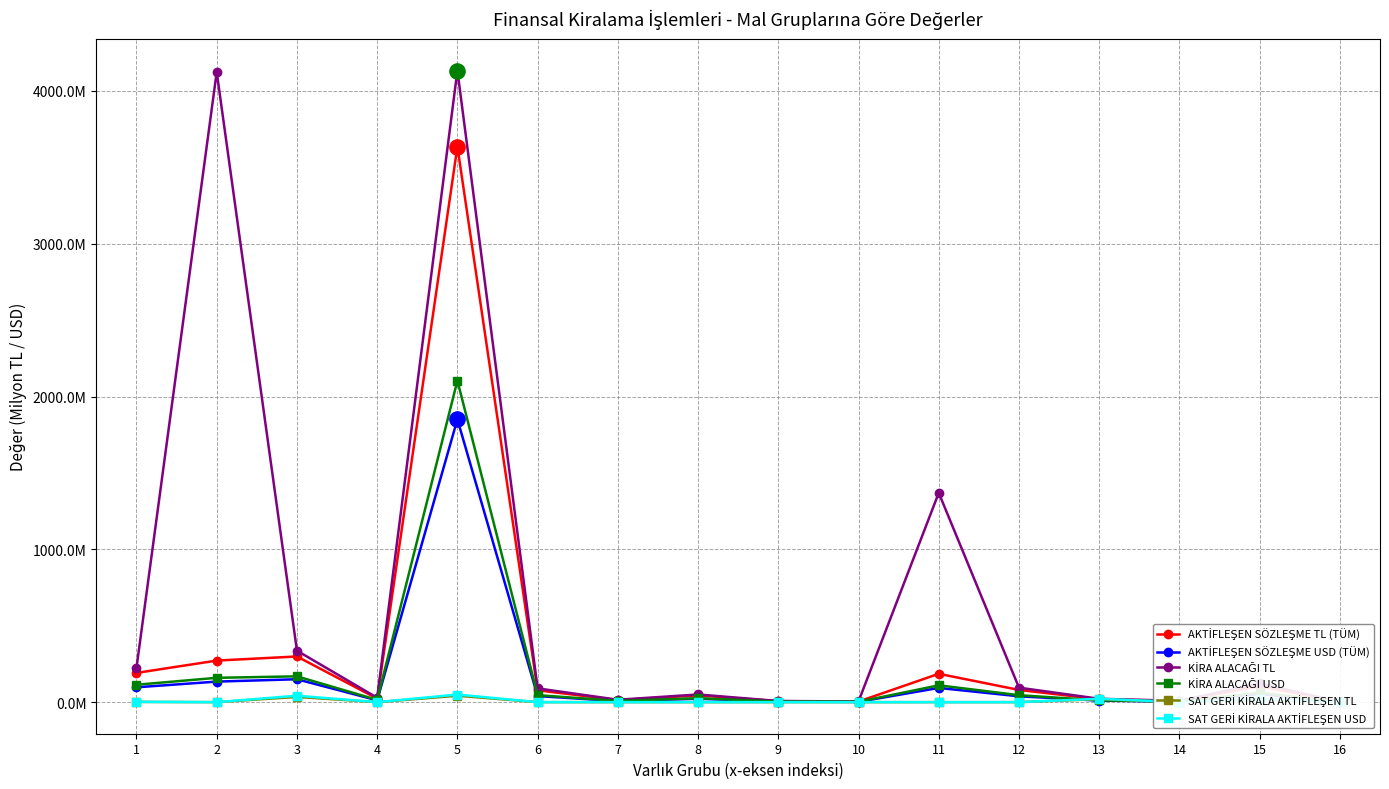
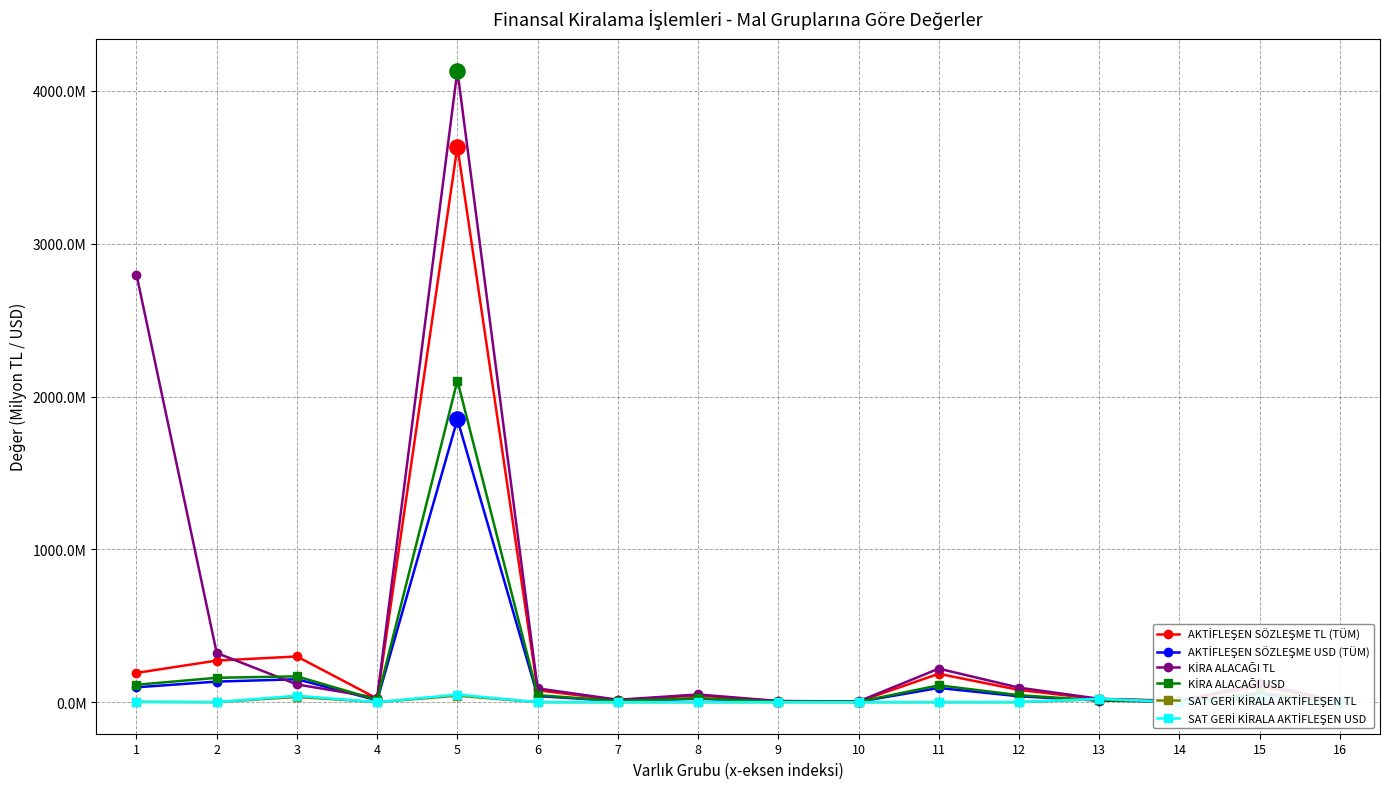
  {
    "KİRA ALACAĞI TL": {
-     "1": 220000000,
-     "2": 4120000000,
-     "3": 340000000,
-     "11": 1370000000
+     "1": 2800000000,
+     "2": 320000000,
+     "3": 120000000,
+     "11": 220000000
    }
  }
